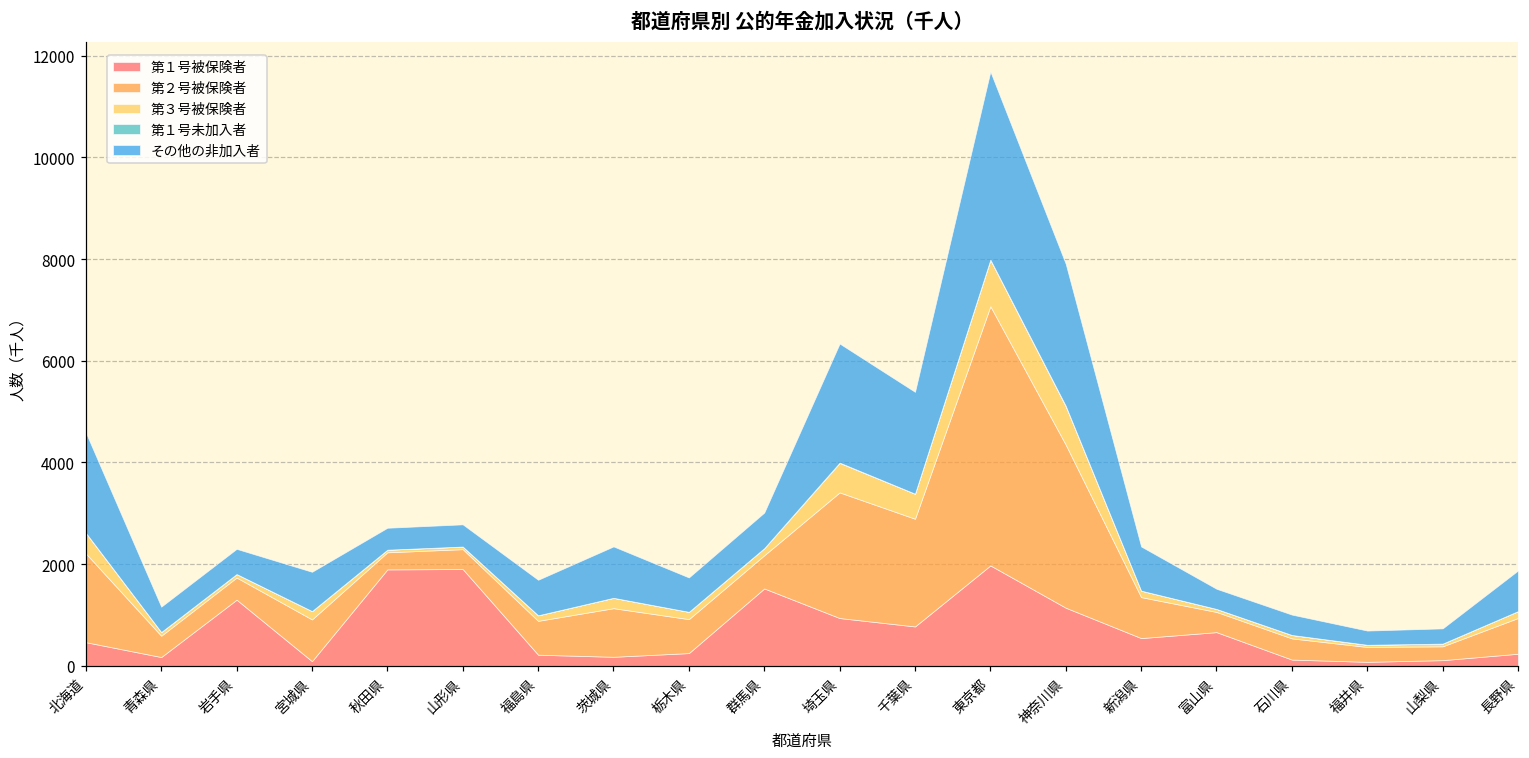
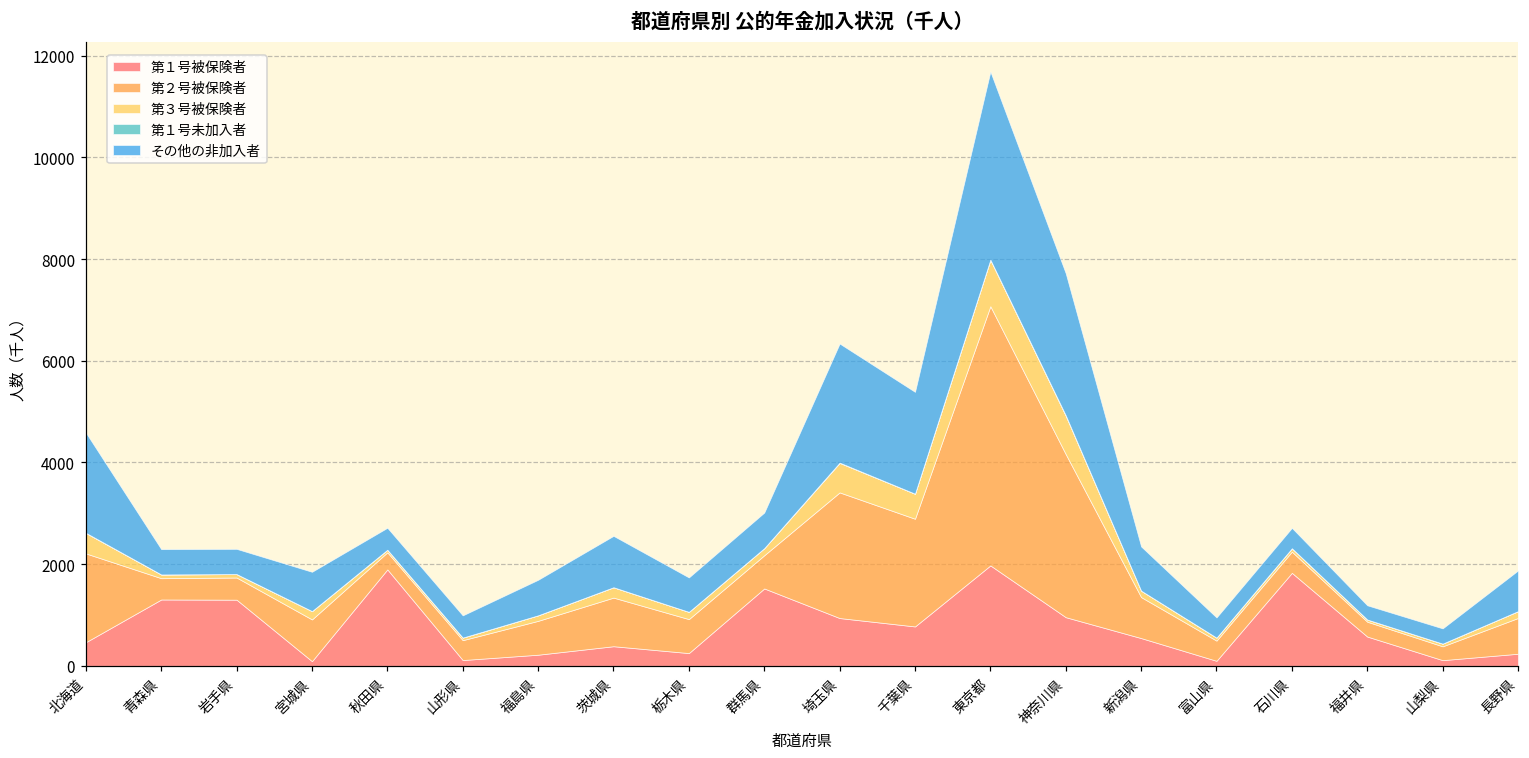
  {
    "第１号被保険者": {
      "北海道": 500,
-     "青森県": 200,
+     "青森県": 1300,
      "岩手県": 1300,
      "宮城県": 100,
      "秋田県": 1900,
-     "山形県": 1900,
+     "山形県": 100,
      "福島県": 200,
-     "茨城県": 200,
+     "茨城県": 400,
      "栃木県": 300,
      "群馬県": 1500,
      "埼玉県": 900,
      "千葉県": 800,
      "東京都": 2000,
-     "神奈川県": 1100,
+     "神奈川県": 1000,
      "新潟県": 500,
-     "富山県": 700,
-     "石川県": 100,
-     "福井県": 100,
+     "富山県": 100,
+     "石川県": 1800,
+     "福井県": 600,
      "山梨県": 100,
      "長野県": 200
    }
  }
